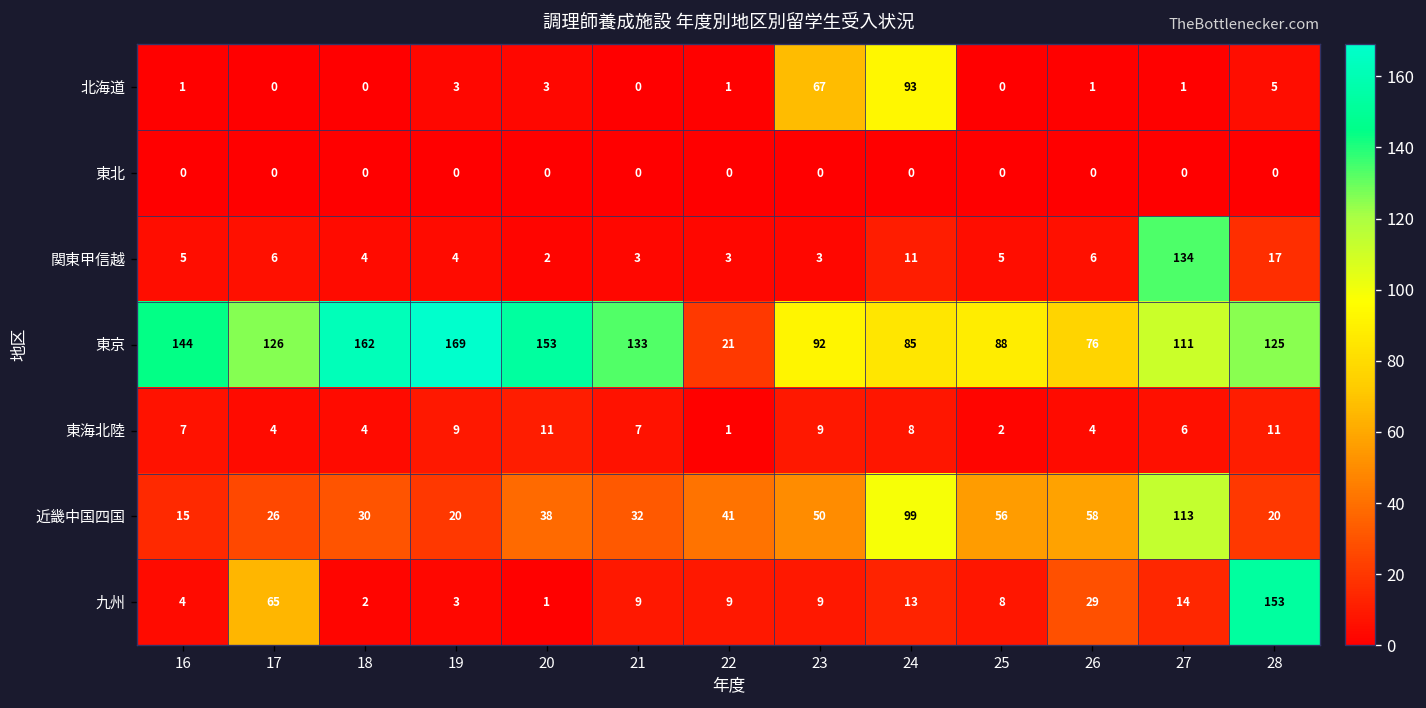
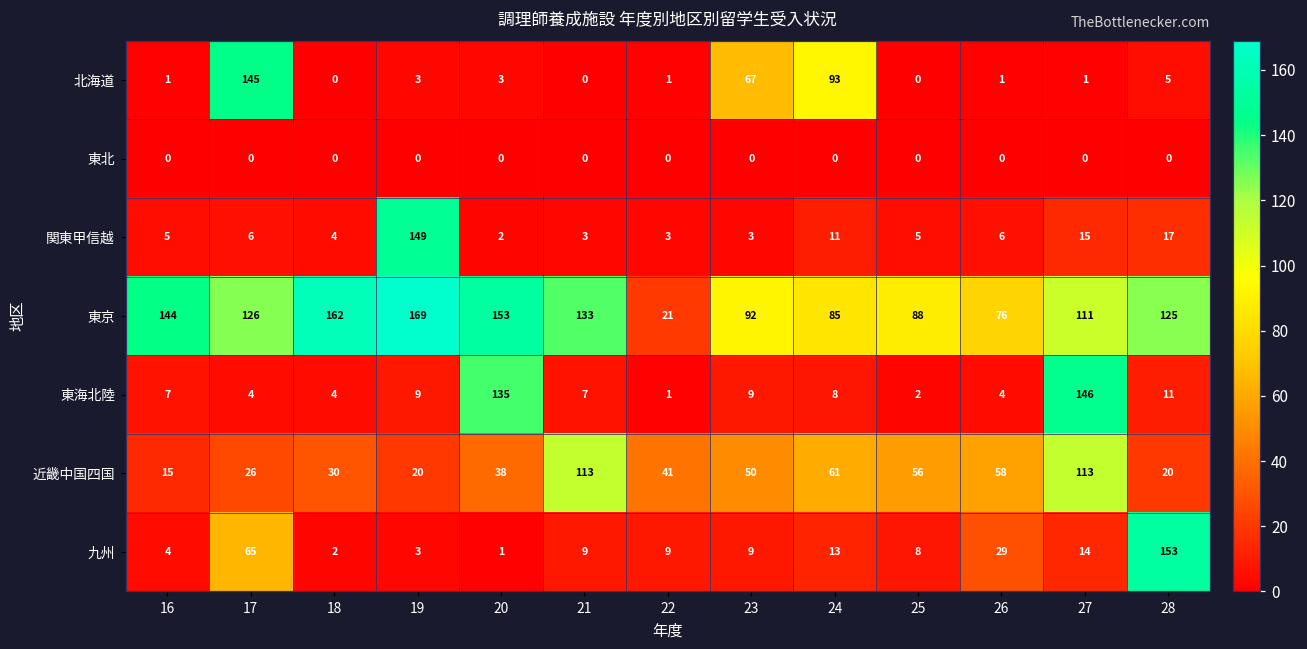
  {
    "北海道": {
      "16": 1,
-     "17": 0,
+     "17": 145,
      "18": 0,
      "19": 3,
      "20": 3,
      "21": 0,
      "22": 1,
      "23": 67,
      "24": 93,
      "25": 0,
      "26": 1,
      "27": 1,
      "28": 5
    },
    "東北": {
      "16": 0,
      "17": 0,
      "18": 0,
      "19": 0,
      "20": 0,
      "21": 0,
      "22": 0,
      "23": 0,
      "24": 0,
      "25": 0,
      "26": 0,
      "27": 0,
      "28": 0
    },
    "関東甲信越": {
      "16": 5,
      "17": 6,
      "18": 4,
-     "19": 4,
+     "19": 149,
      "20": 2,
      "21": 3,
      "22": 3,
      "23": 3,
      "24": 11,
      "25": 5,
      "26": 6,
-     "27": 134,
+     "27": 15,
      "28": 17
    },
    "東京": {
      "16": 144,
      "17": 126,
      "18": 162,
      "19": 169,
      "20": 153,
      "21": 133,
      "22": 21,
      "23": 92,
      "24": 85,
      "25": 88,
      "26": 76,
      "27": 111,
      "28": 125
    },
    "東海北陸": {
      "16": 7,
      "17": 4,
      "18": 4,
      "19": 9,
-     "20": 11,
+     "20": 135,
      "21": 7,
      "22": 1,
      "23": 9,
      "24": 8,
      "25": 2,
      "26": 4,
-     "27": 6,
+     "27": 146,
      "28": 11
    },
    "近畿中国四国": {
      "16": 15,
      "17": 26,
      "18": 30,
      "19": 20,
      "20": 38,
-     "21": 32,
+     "21": 113,
      "22": 41,
      "23": 50,
-     "24": 99,
+     "24": 61,
      "25": 56,
      "26": 58,
      "27": 113,
      "28": 20
    },
    "九州": {
      "16": 4,
      "17": 65,
      "18": 2,
      "19": 3,
      "20": 1,
      "21": 9,
      "22": 9,
      "23": 9,
      "24": 13,
      "25": 8,
      "26": 29,
      "27": 14,
      "28": 153
    }
  }
